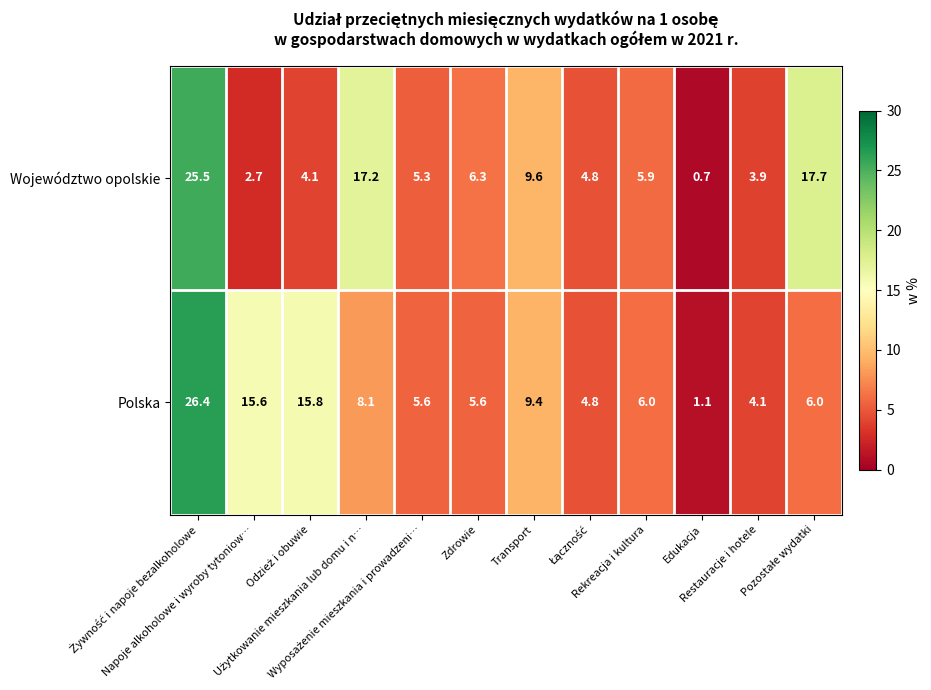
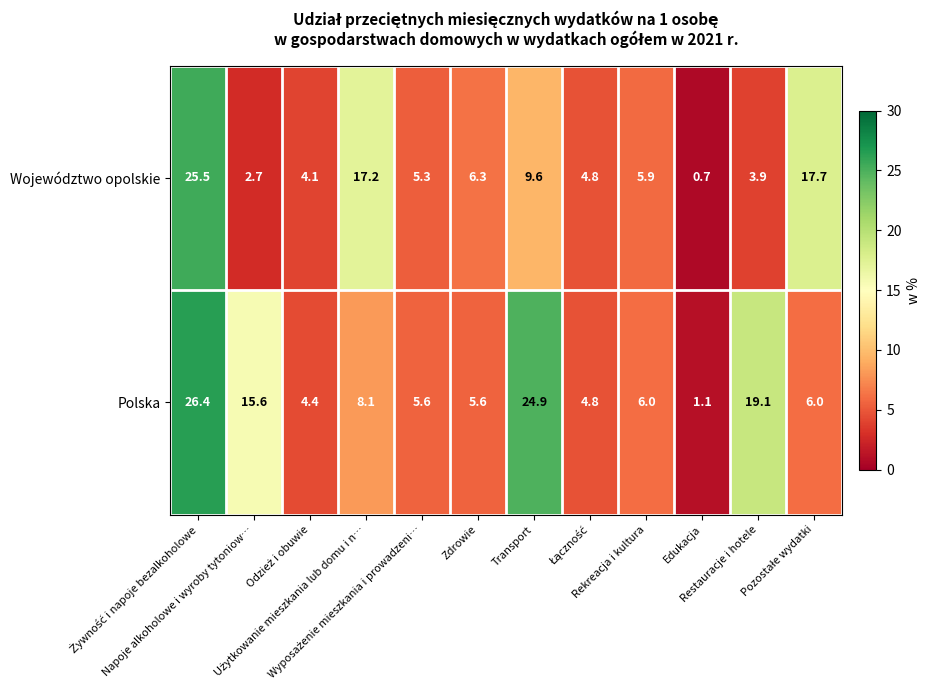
  {
    "Województwo opolskie": {
      "Żywność i napoje bezalkoholowe": 25.5,
      "Napoje alkoholowe i wyroby tytoniow…": 2.7,
      "Odzież i obuwie": 4.1,
      "Użytkowanie mieszkania lub domu i n…": 17.2,
      "Wyposażenie mieszkania i prowadzeni…": 5.3,
      "Zdrowie": 6.3,
      "Transport": 9.6,
      "Łączność": 4.8,
      "Rekreacja i kultura": 5.9,
      "Edukacja": 0.7,
      "Restauracje i hotele": 3.9,
      "Pozostałe wydatki": 17.7
    },
    "Polska": {
      "Żywność i napoje bezalkoholowe": 26.4,
      "Napoje alkoholowe i wyroby tytoniow…": 15.6,
-     "Odzież i obuwie": 15.8,
+     "Odzież i obuwie": 4.4,
      "Użytkowanie mieszkania lub domu i n…": 8.1,
      "Wyposażenie mieszkania i prowadzeni…": 5.6,
      "Zdrowie": 5.6,
-     "Transport": 9.4,
+     "Transport": 24.9,
      "Łączność": 4.8,
      "Rekreacja i kultura": 6.0,
      "Edukacja": 1.1,
-     "Restauracje i hotele": 4.1,
+     "Restauracje i hotele": 19.1,
      "Pozostałe wydatki": 6.0
    }
  }
